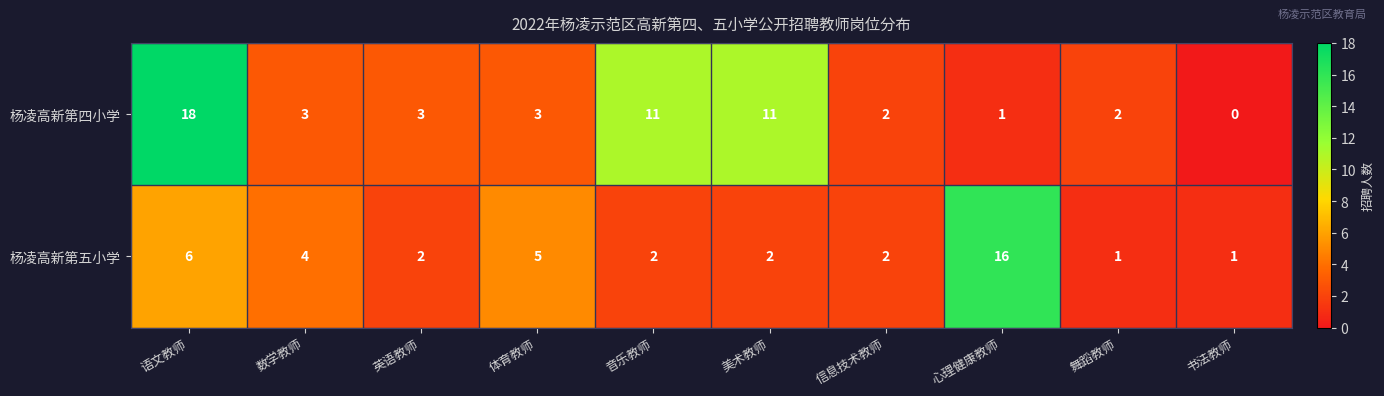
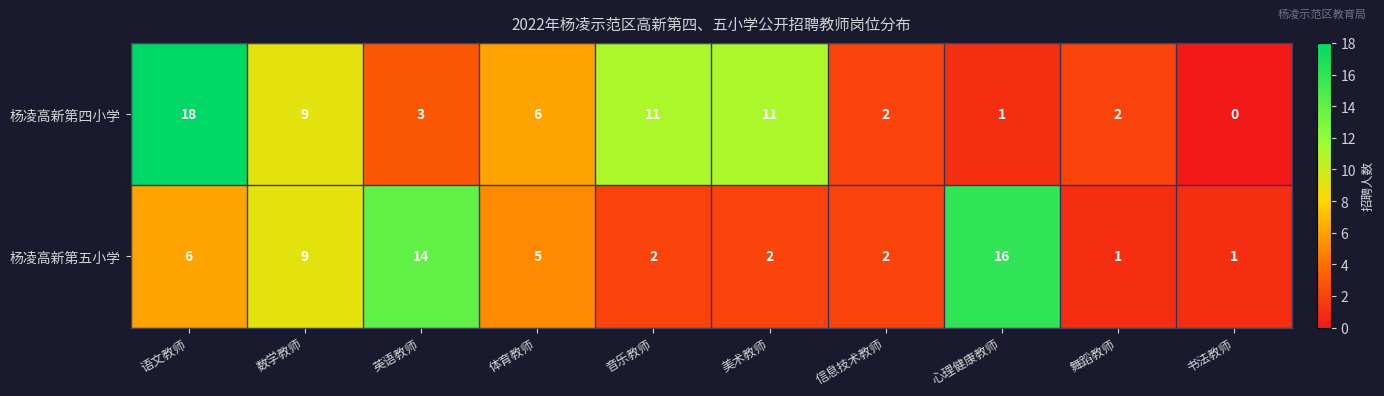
  {
    "杨凌高新第四小学": {
      "语文教师": 18,
-     "数学教师": 3,
+     "数学教师": 9,
      "英语教师": 3,
-     "体育教师": 3,
+     "体育教师": 6,
      "音乐教师": 11,
      "美术教师": 11,
      "信息技术教师": 2,
      "心理健康教师": 1,
      "舞蹈教师": 2,
      "书法教师": 0
    },
    "杨凌高新第五小学": {
      "语文教师": 6,
-     "数学教师": 4,
-     "英语教师": 2,
+     "数学教师": 9,
+     "英语教师": 14,
      "体育教师": 5,
      "音乐教师": 2,
      "美术教师": 2,
      "信息技术教师": 2,
      "心理健康教师": 16,
      "舞蹈教师": 1,
      "书法教师": 1
    }
  }
